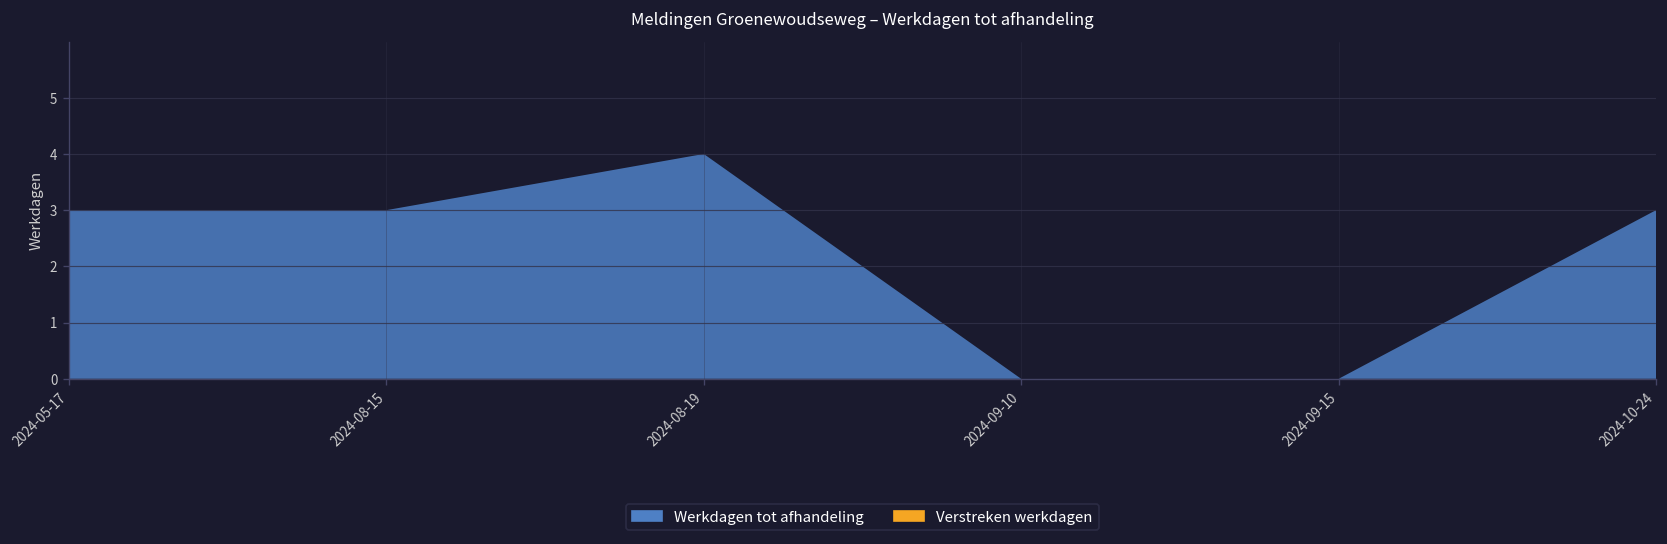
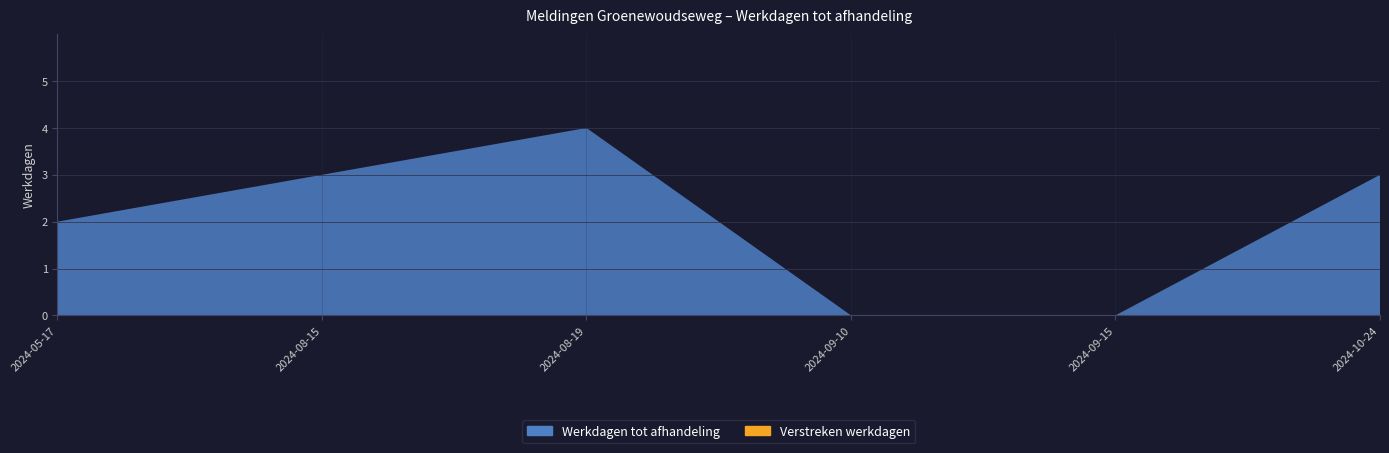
  {
    "Verstreken werkdagen": {
      "2024-05-17": 0,
      "2024-08-15": 0,
      "2024-08-19": 0,
      "2024-10-24": 0
    },
    "Werkdagen tot afhandeling": {
-     "2024-05-17": 3,
+     "2024-05-17": 2,
      "2024-08-15": 3,
      "2024-08-19": 4,
      "2024-10-24": 3
    }
  }
